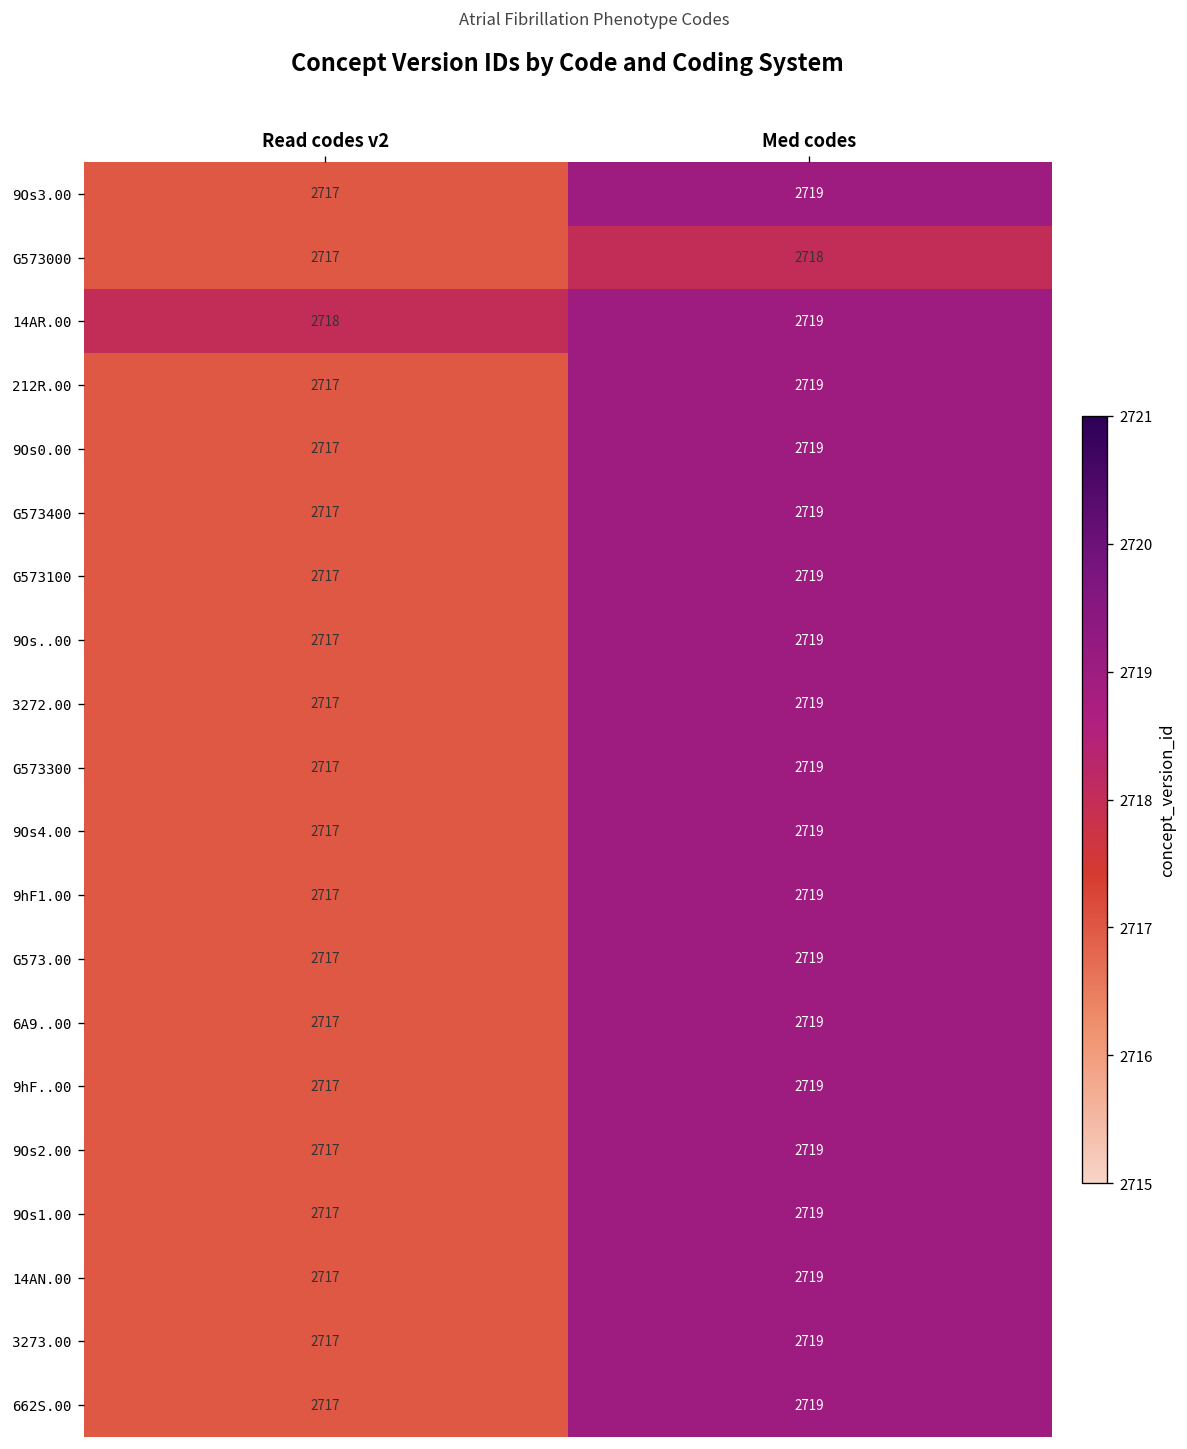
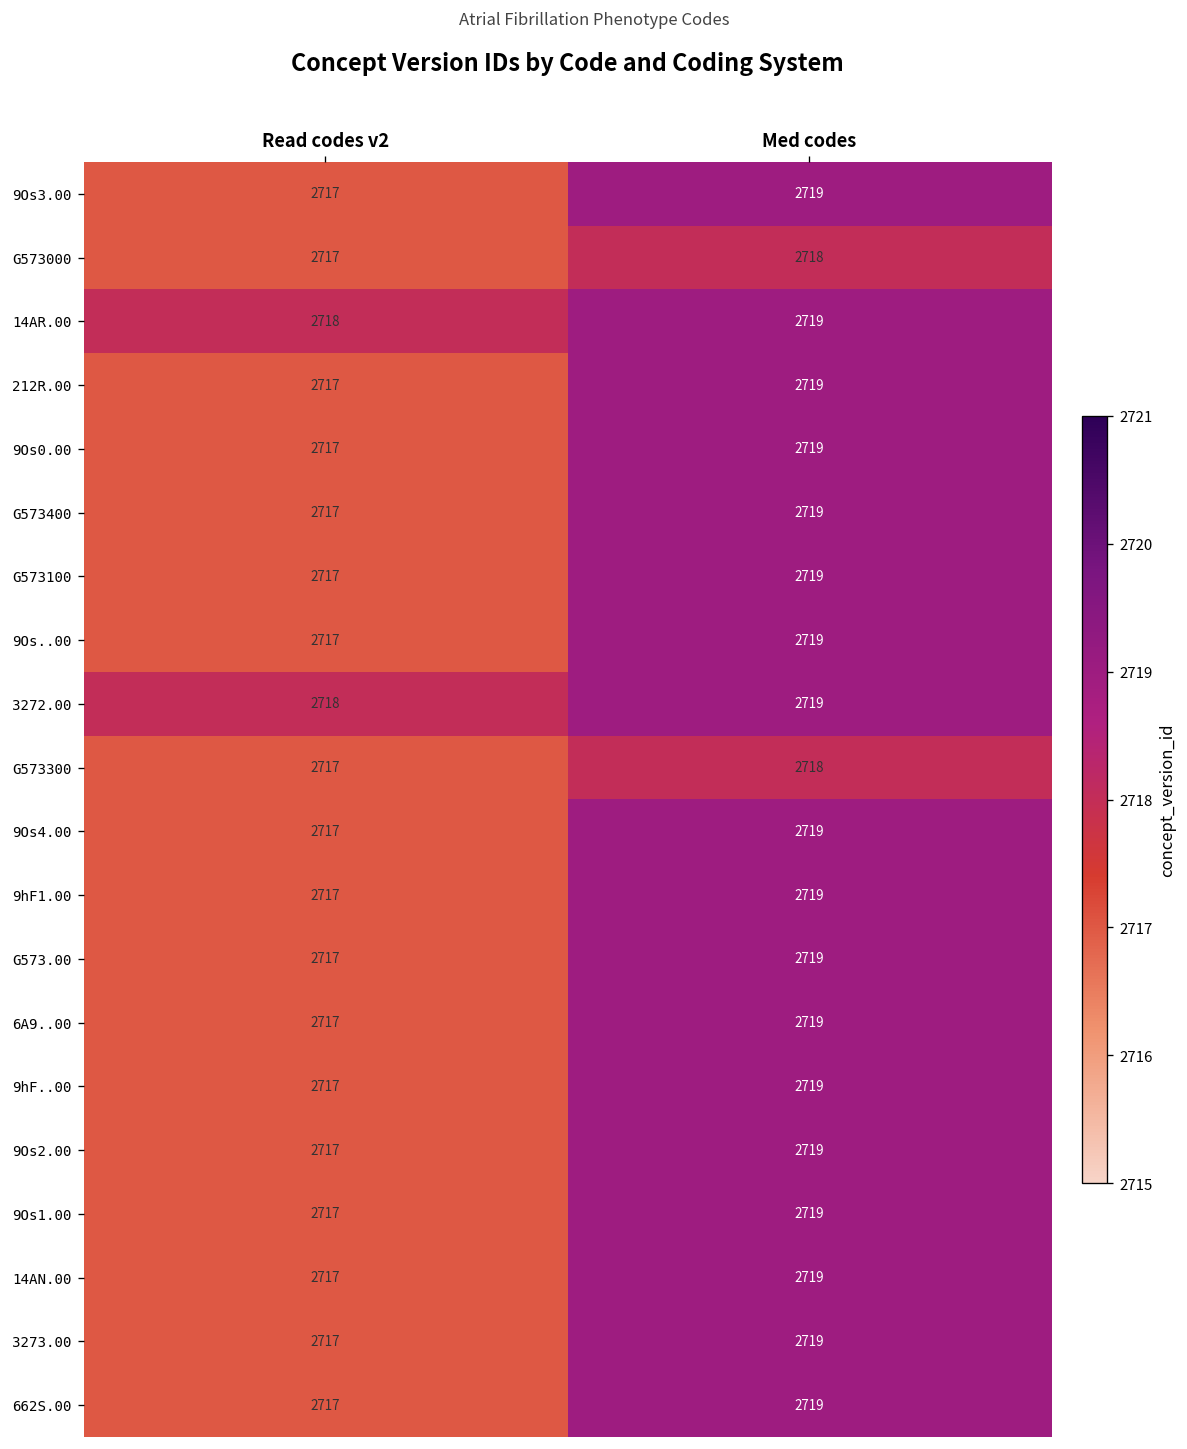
  {
    "9Os3.00": {
      "Read codes v2": 2717,
      "Med codes": 2719
    },
    "G573000": {
      "Read codes v2": 2717,
      "Med codes": 2718
    },
    "14AR.00": {
      "Read codes v2": 2718,
      "Med codes": 2719
    },
    "212R.00": {
      "Read codes v2": 2717,
      "Med codes": 2719
    },
    "9Os0.00": {
      "Read codes v2": 2717,
      "Med codes": 2719
    },
    "G573400": {
      "Read codes v2": 2717,
      "Med codes": 2719
    },
    "G573100": {
      "Read codes v2": 2717,
      "Med codes": 2719
    },
    "9Os..00": {
      "Read codes v2": 2717,
      "Med codes": 2719
    },
    "3272.00": {
-     "Read codes v2": 2717,
+     "Read codes v2": 2718,
      "Med codes": 2719
    },
    "G573300": {
      "Read codes v2": 2717,
-     "Med codes": 2719
+     "Med codes": 2718
    },
    "9Os4.00": {
      "Read codes v2": 2717,
      "Med codes": 2719
    },
    "9hF1.00": {
      "Read codes v2": 2717,
      "Med codes": 2719
    },
    "G573.00": {
      "Read codes v2": 2717,
      "Med codes": 2719
    },
    "6A9..00": {
      "Read codes v2": 2717,
      "Med codes": 2719
    },
    "9hF..00": {
      "Read codes v2": 2717,
      "Med codes": 2719
    },
    "9Os2.00": {
      "Read codes v2": 2717,
      "Med codes": 2719
    },
    "9Os1.00": {
      "Read codes v2": 2717,
      "Med codes": 2719
    },
    "14AN.00": {
      "Read codes v2": 2717,
      "Med codes": 2719
    },
    "3273.00": {
      "Read codes v2": 2717,
      "Med codes": 2719
    },
    "662S.00": {
      "Read codes v2": 2717,
      "Med codes": 2719
    }
  }
